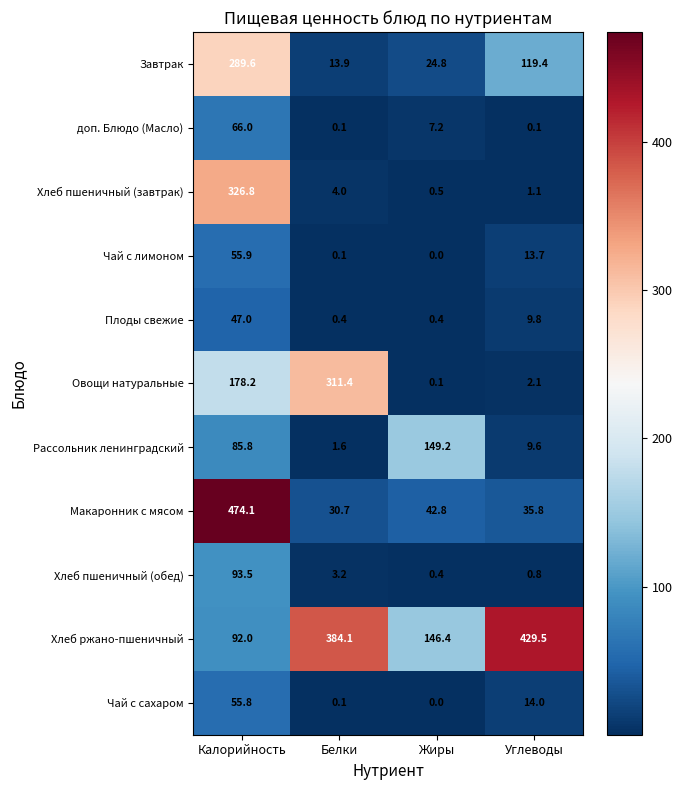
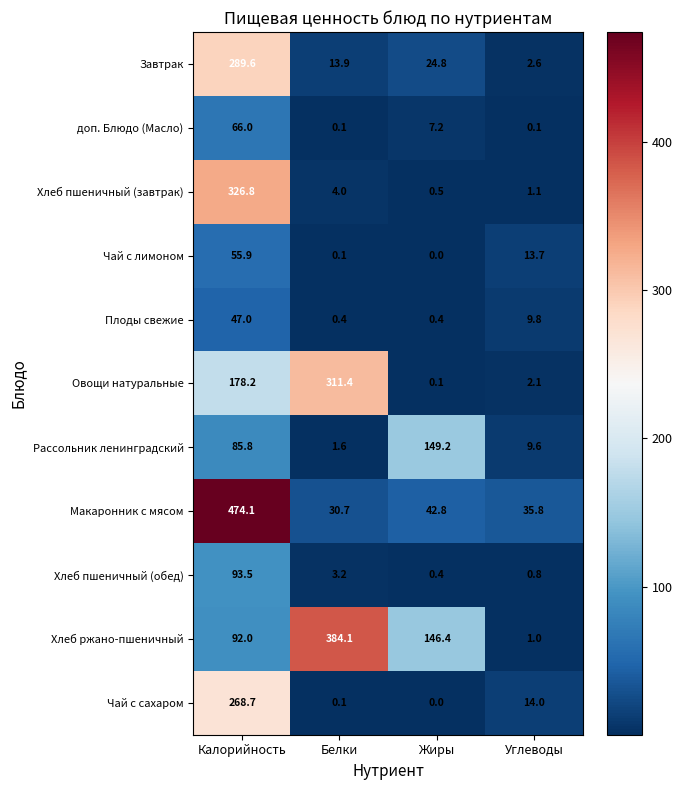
  {
    "Завтрак": {
      "Калорийность": 289.6,
      "Белки": 13.9,
      "Жиры": 24.8,
-     "Углеводы": 119.4
+     "Углеводы": 2.6
    },
    "доп. Блюдо (Масло)": {
      "Калорийность": 66.0,
      "Белки": 0.1,
      "Жиры": 7.2,
      "Углеводы": 0.1
    },
    "Хлеб пшеничный (завтрак)": {
      "Калорийность": 326.8,
      "Белки": 4.0,
      "Жиры": 0.5,
      "Углеводы": 1.1
    },
    "Чай с лимоном": {
      "Калорийность": 55.9,
      "Белки": 0.1,
      "Жиры": 0.0,
      "Углеводы": 13.7
    },
    "Плоды свежие": {
      "Калорийность": 47.0,
      "Белки": 0.4,
      "Жиры": 0.4,
      "Углеводы": 9.8
    },
    "Овощи натуральные": {
      "Калорийность": 178.2,
      "Белки": 311.4,
      "Жиры": 0.1,
      "Углеводы": 2.1
    },
    "Рассольник ленинградский": {
      "Калорийность": 85.8,
      "Белки": 1.6,
      "Жиры": 149.2,
      "Углеводы": 9.6
    },
    "Макаронник с мясом": {
      "Калорийность": 474.1,
      "Белки": 30.7,
      "Жиры": 42.8,
      "Углеводы": 35.8
    },
    "Хлеб пшеничный (обед)": {
      "Калорийность": 93.5,
      "Белки": 3.2,
      "Жиры": 0.4,
      "Углеводы": 0.8
    },
    "Хлеб ржано-пшеничный": {
      "Калорийность": 92.0,
      "Белки": 384.1,
      "Жиры": 146.4,
-     "Углеводы": 429.5
+     "Углеводы": 1.0
    },
    "Чай с сахаром": {
-     "Калорийность": 55.8,
+     "Калорийность": 268.7,
      "Белки": 0.1,
      "Жиры": 0.0,
      "Углеводы": 14.0
    }
  }
